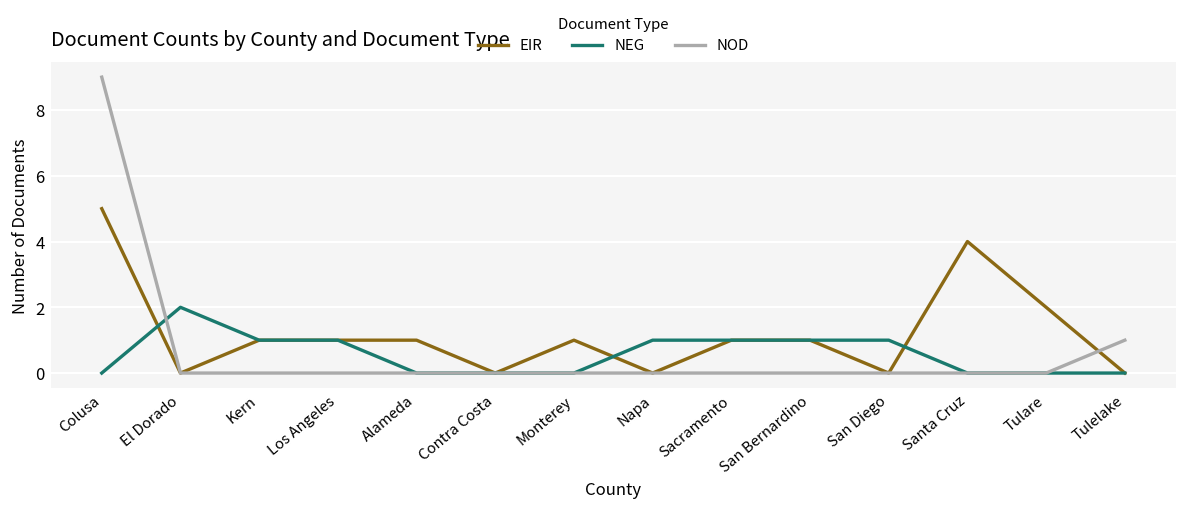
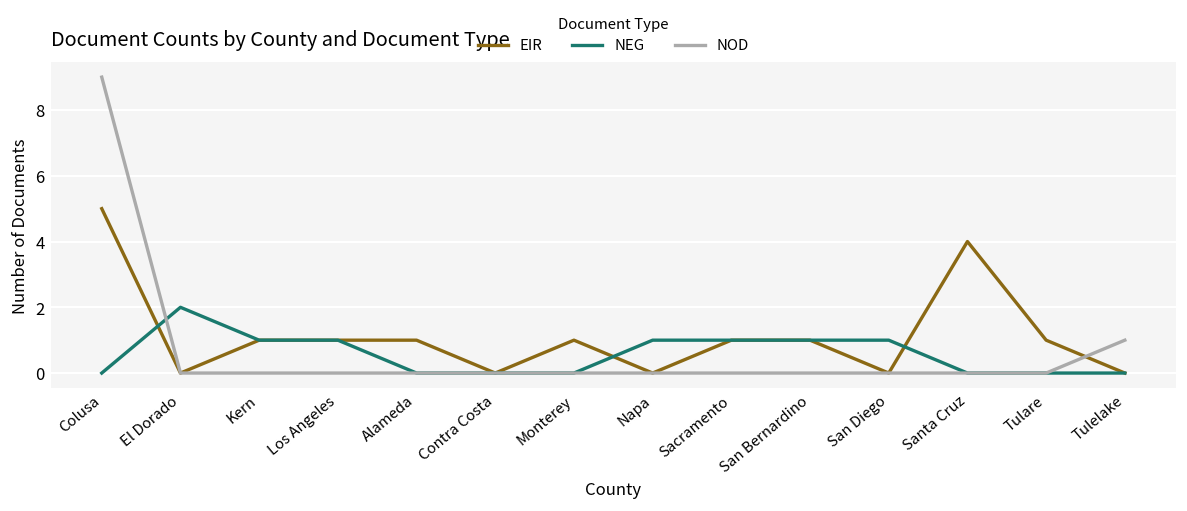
  {
    "EIR": {
      "Colusa": 5,
      "Alameda": 1,
      "Monterey": 1,
      "Santa Cruz": 4,
-     "Tulare": 2
+     "Tulare": 1
    },
    "NEG": {
      "Colusa": 0,
      "El Dorado": 2,
      "Napa": 1,
      "San Diego": 1
    },
    "NOD": {
      "Colusa": 9,
      "Kern": 0,
      "Los Angeles": 0,
      "Sacramento": 0,
      "San Bernardino": 0,
      "Tulelake": 1
    }
  }
